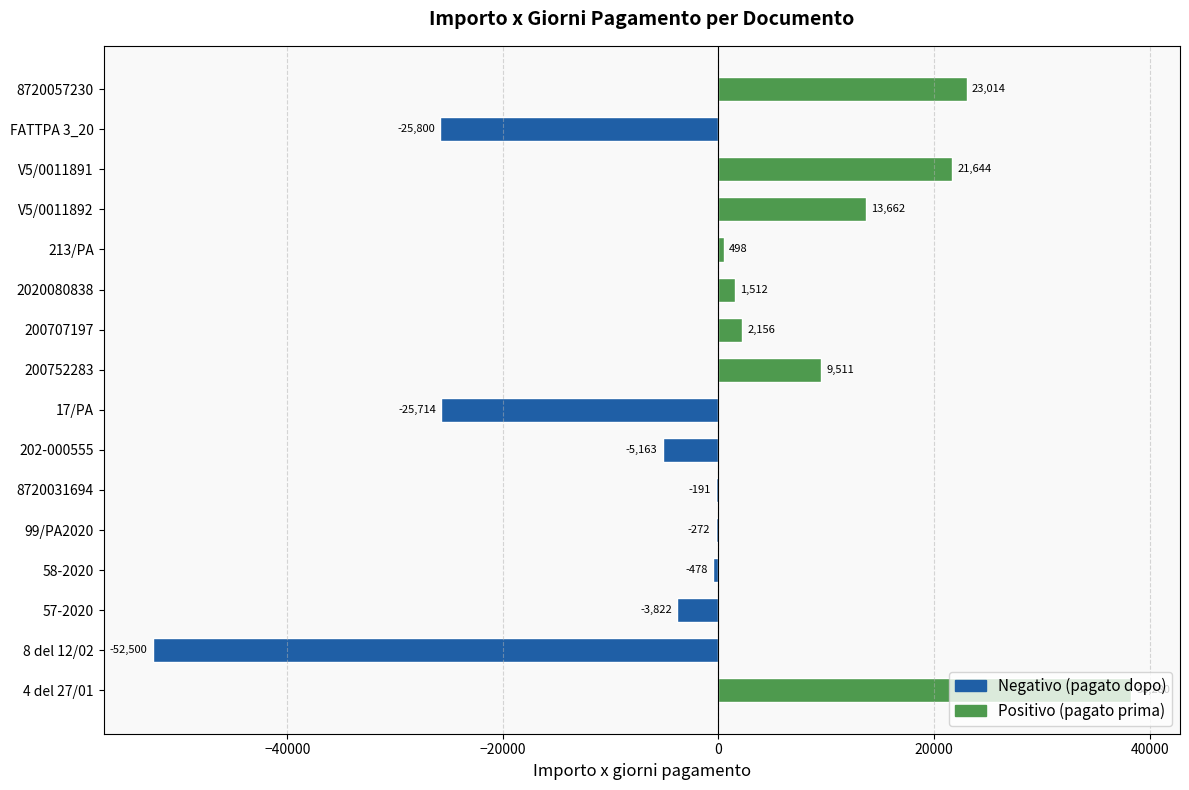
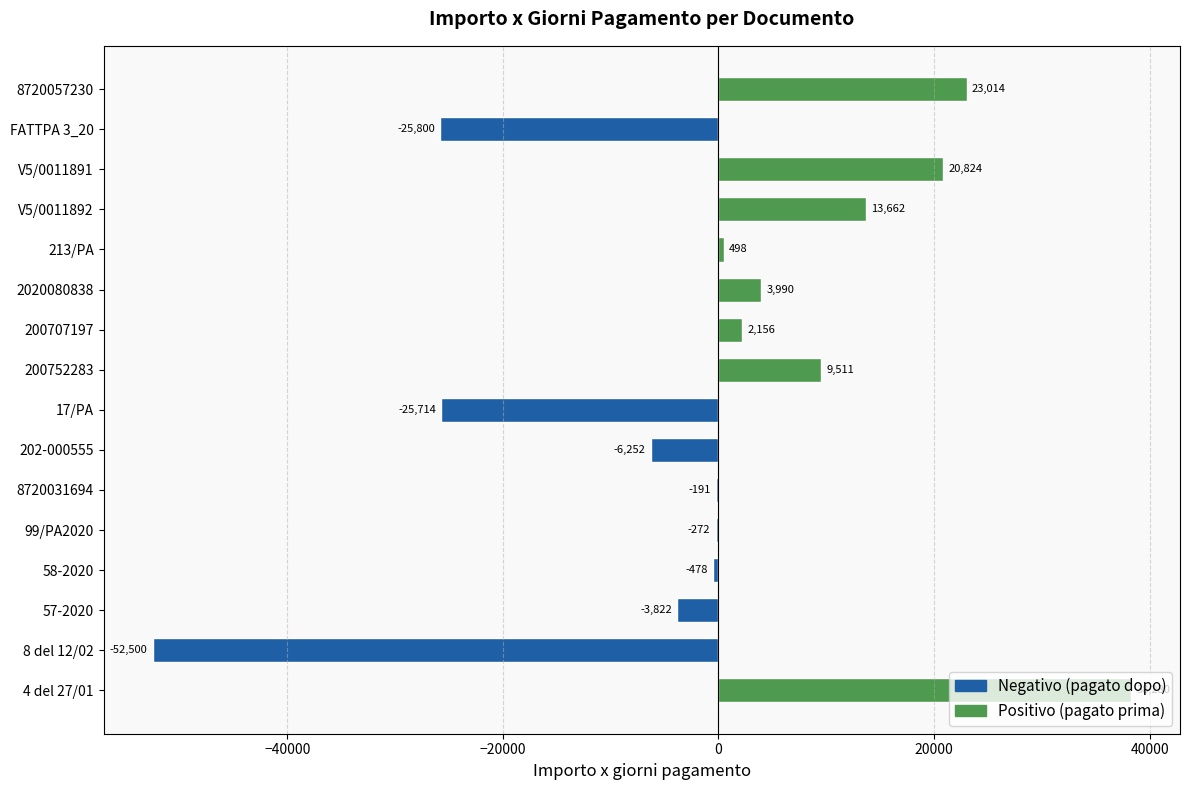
  {
    "8720057230": "23,014",
    "FATTPA 3_20": "-25,800",
-   "V5/0011891": "21,644",
+   "V5/0011891": "20,824",
    "V5/0011892": "13,662",
    "213/PA": "498",
-   "2020080838": "1,512",
+   "2020080838": "3,990",
    "200707197": "2,156",
    "200752283": "9,511",
    "17/PA": "-25,714",
-   "202-000555": "-5,163",
+   "202-000555": "-6,252",
    "8720031694": "-191",
    "99/PA2020": "-272",
    "58-2020": "-478",
    "57-2020": "-3,822",
    "8 del 12/02": "-52,500"
  }
